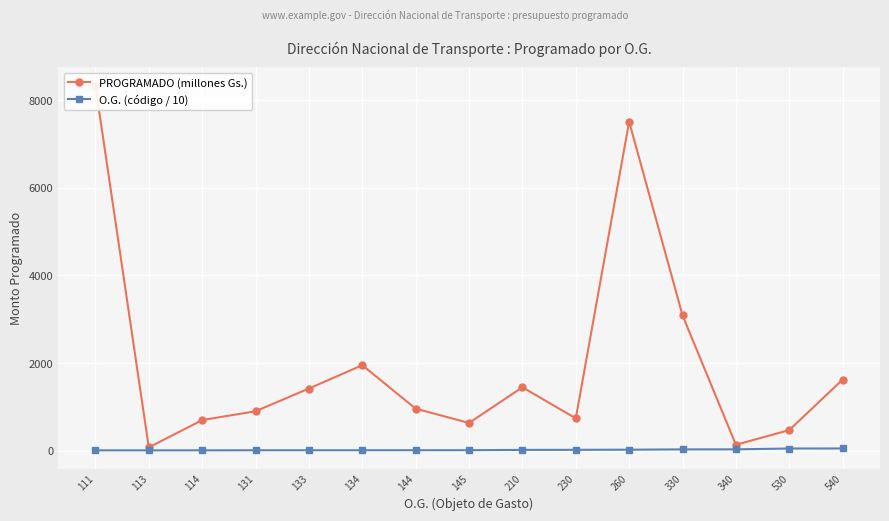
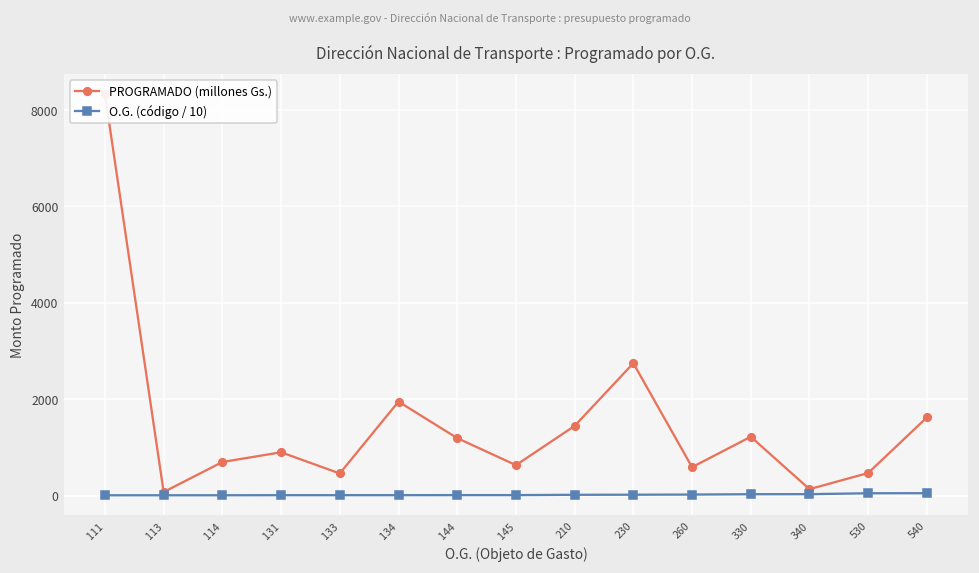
  {
    "PROGRAMADO (millones Gs.)": {
      "113": 100,
      "114": 700,
      "131": 900,
-     "133": 1400,
+     "133": 500,
      "134": 2000,
-     "144": 1000,
+     "144": 1200,
      "145": 600,
      "210": 1400,
-     "230": 700,
-     "260": 7500,
-     "330": 3100,
+     "230": 2700,
+     "260": 600,
+     "330": 1200,
      "340": 100,
      "530": 500,
      "540": 1600
    },
    "O.G. (código / 10)": {
      "111": 0,
      "113": 0,
      "114": 0,
      "131": 0,
      "133": 0,
      "134": 0,
      "144": 0,
      "145": 0,
      "210": 0,
      "230": 0,
      "260": 0,
      "330": 0,
      "340": 0,
      "530": 100,
      "540": 100
    }
  }
